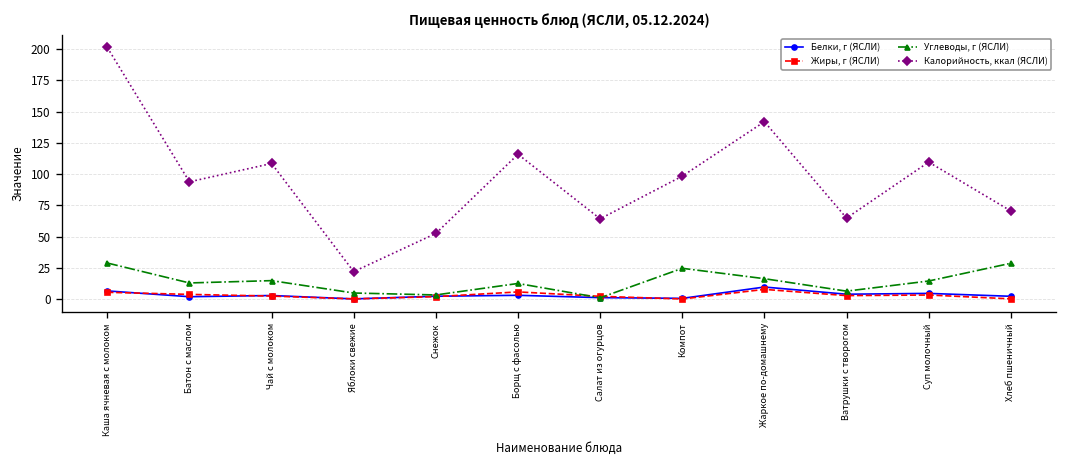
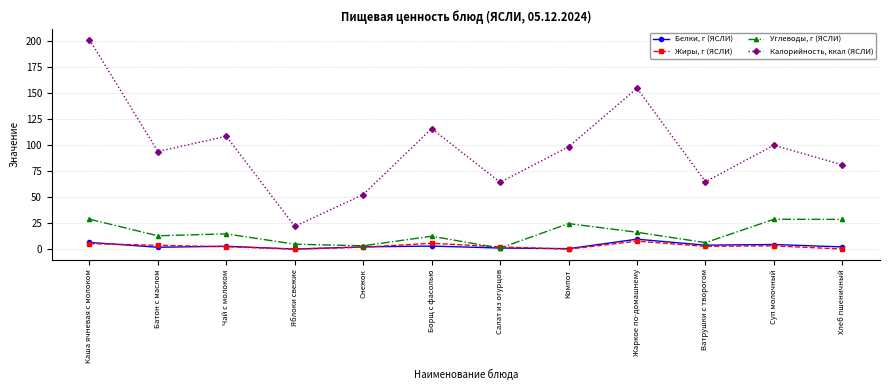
  {
    "Белки, г (ЯСЛИ)": {
      "Борщ с фасолью": 3
    },
    "Жиры, г (ЯСЛИ)": {
      "Борщ с фасолью": 6
    },
    "Углеводы, г (ЯСЛИ)": {
      "Каша ячневая с молоком": 29,
      "Батон с маслом": 13,
      "Чай с молоком": 15,
      "Яблоки свежие": 5,
      "Борщ с фасолью": 13,
      "Компот": 25,
      "Жаркое по-домашнему": 16,
      "Ватрушки с творогом": 6,
-     "Суп молочный": 15,
+     "Суп молочный": 29,
      "Хлеб пшеничный": 29
    },
    "Калорийность, ккал (ЯСЛИ)": {
      "Каша ячневая с молоком": 201,
      "Батон с маслом": 94,
      "Чай с молоком": 108,
      "Яблоки свежие": 22,
      "Снежок": 53,
      "Борщ с фасолью": 116,
      "Салат из огурцов": 64,
      "Компот": 98,
-     "Жаркое по-домашнему": 142,
+     "Жаркое по-домашнему": 154,
      "Ватрушки с творогом": 65,
-     "Суп молочный": 110,
-     "Хлеб пшеничный": 71
+     "Суп молочный": 100,
+     "Хлеб пшеничный": 81
    }
  }
